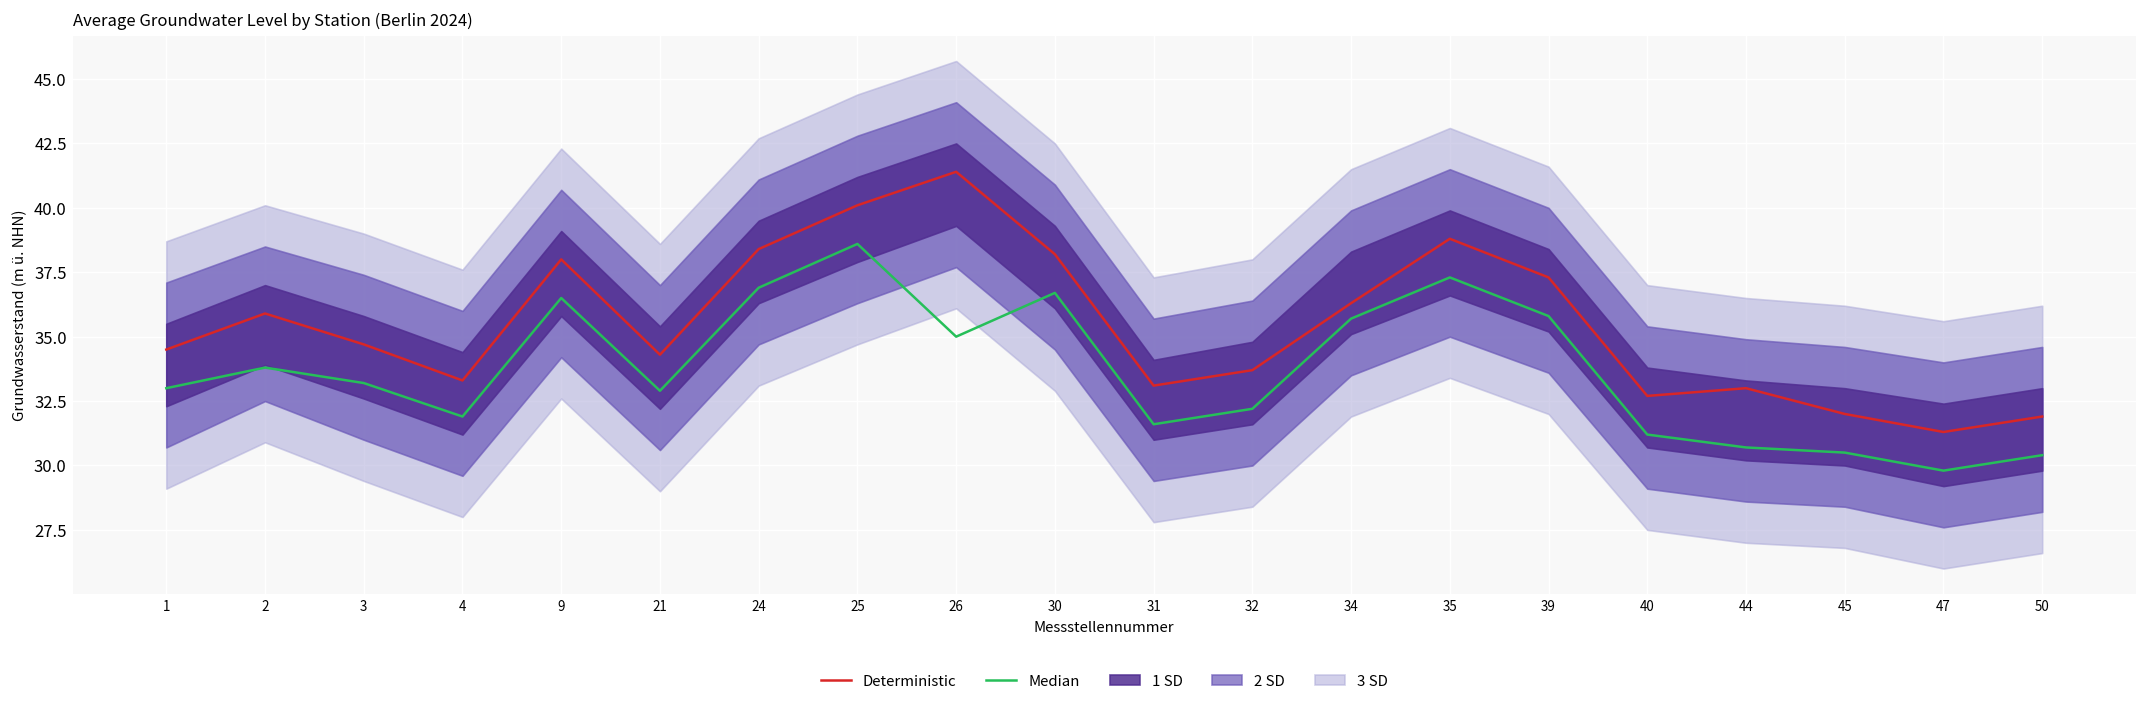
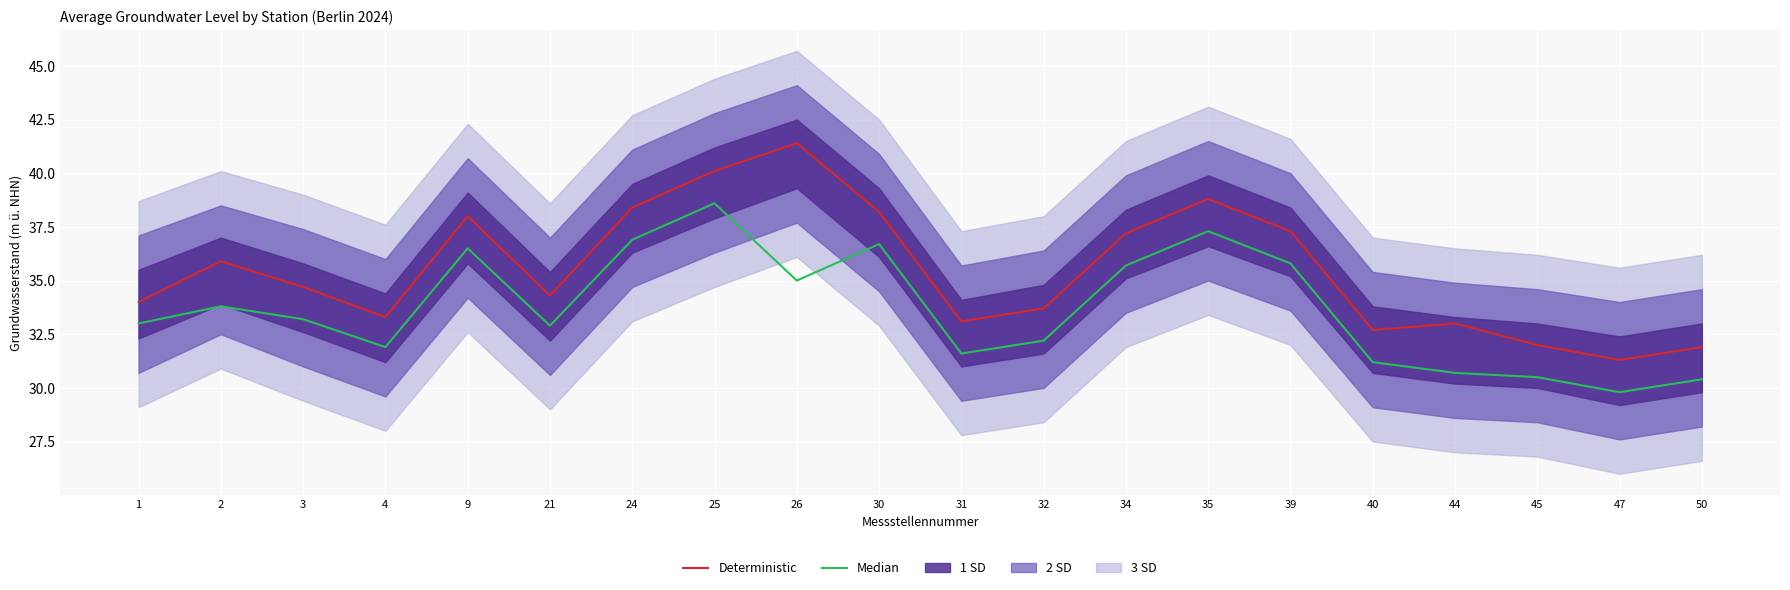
  {
    "Deterministic": {
-     "1": 34.5,
+     "1": 34.0,
      "2": 35.9,
      "3": 34.7,
      "4": 33.3,
      "9": 38.0,
      "21": 34.3,
      "24": 38.4,
      "25": 40.1,
      "26": 41.4,
      "30": 38.2,
      "31": 33.1,
      "32": 33.7,
-     "34": 36.3,
+     "34": 37.2,
      "35": 38.8,
      "39": 37.3,
      "40": 32.7,
      "44": 33.0,
      "45": 32.0,
      "47": 31.3,
      "50": 31.9
    },
    "Median": {
      "1": 33.0,
      "2": 33.8,
      "3": 33.2,
      "4": 31.9,
      "9": 36.5,
      "21": 32.9,
      "24": 36.9,
      "25": 38.6,
      "26": 35.0,
      "30": 36.7,
      "31": 31.6,
      "32": 32.2,
      "34": 35.7,
      "35": 37.3,
      "39": 35.8,
      "40": 31.2,
      "44": 30.7,
      "45": 30.5,
      "47": 29.8,
      "50": 30.4
    }
  }
